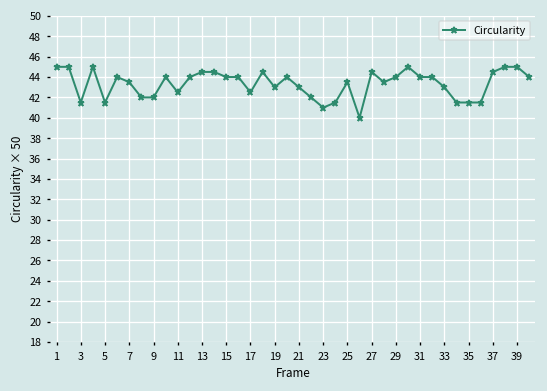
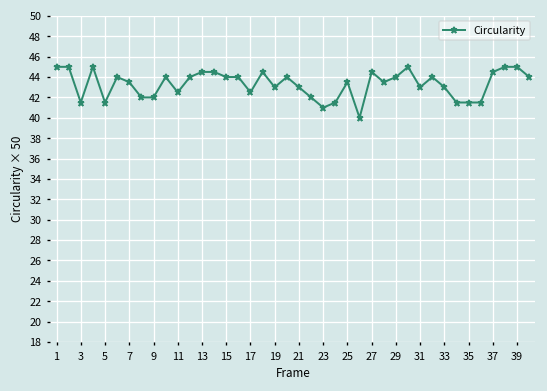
  {
    "1": 45,
    "3": 42,
    "5": 42,
    "7": 44,
    "9": 42,
    "11": 43,
    "13": 45,
    "15": 44,
    "17": 43,
    "19": 43,
    "21": 43,
    "23": 41,
    "25": 44,
    "27": 45,
    "29": 44,
-   "31": 44,
+   "31": 43,
    "33": 43,
    "35": 42,
    "37": 45,
    "39": 45
  }
